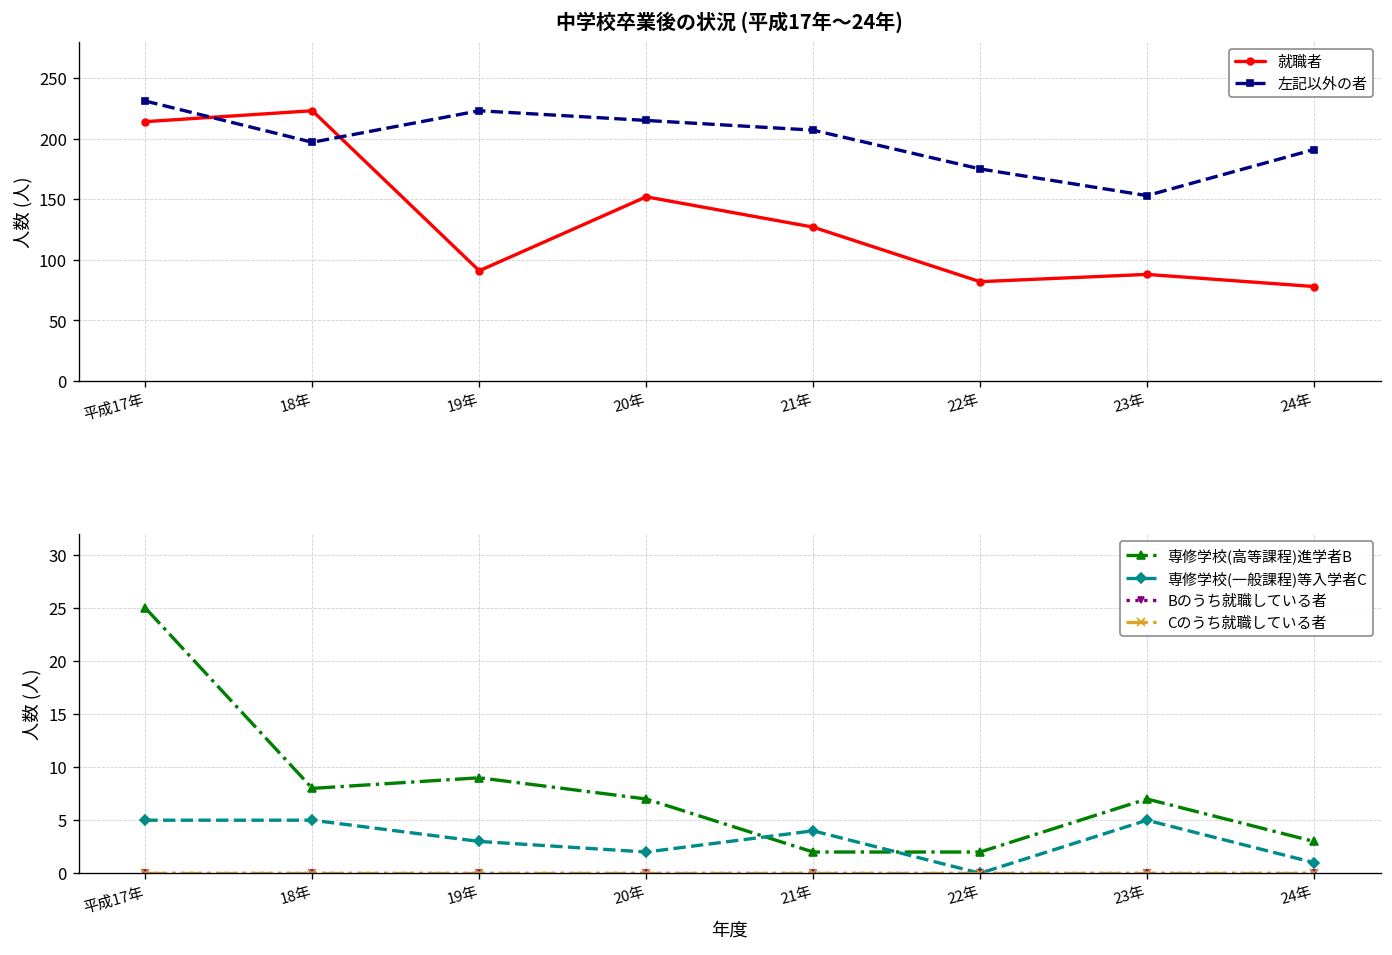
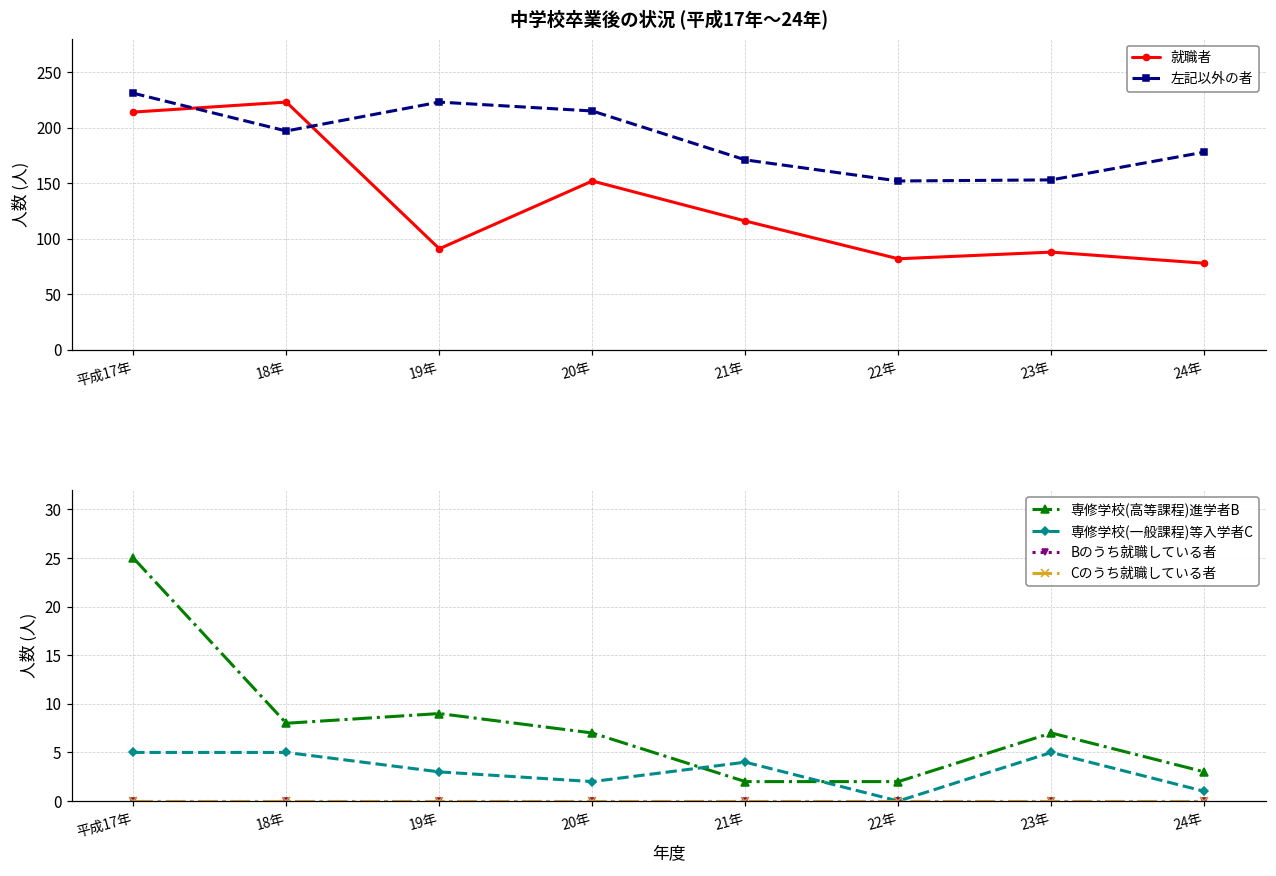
  {
    "中学校卒業後の状況 (平成17年〜24年)": {
      "就職者": {
        "平成17年": 214,
        "18年": 223,
        "19年": 91,
        "20年": 152,
-       "21年": 127,
+       "21年": 116,
        "22年": 82,
        "23年": 88,
        "24年": 78
      },
      "左記以外の者": {
        "平成17年": 231,
        "18年": 197,
        "19年": 223,
        "20年": 215,
-       "21年": 207,
-       "22年": 175,
+       "21年": 171,
+       "22年": 152,
        "23年": 153,
-       "24年": 191
+       "24年": 178
      }
    }
  }
